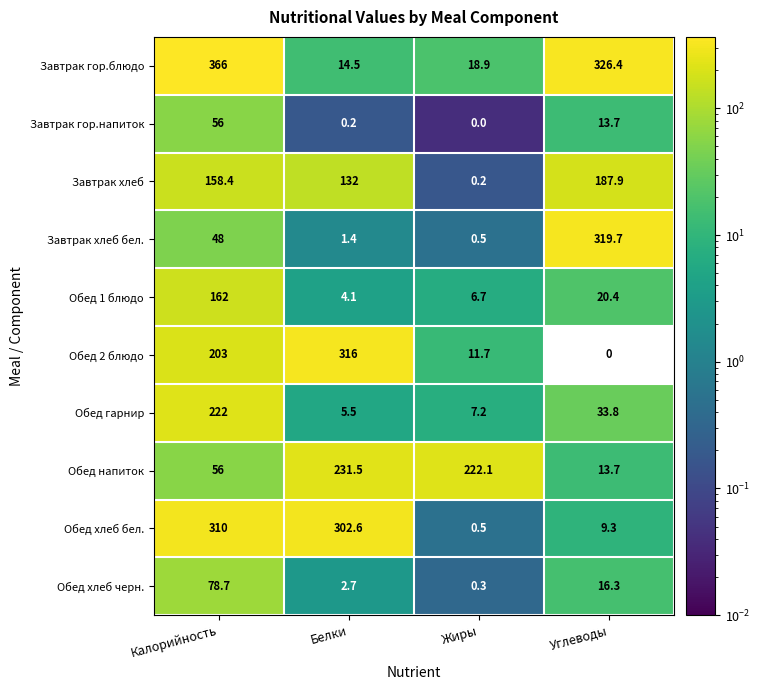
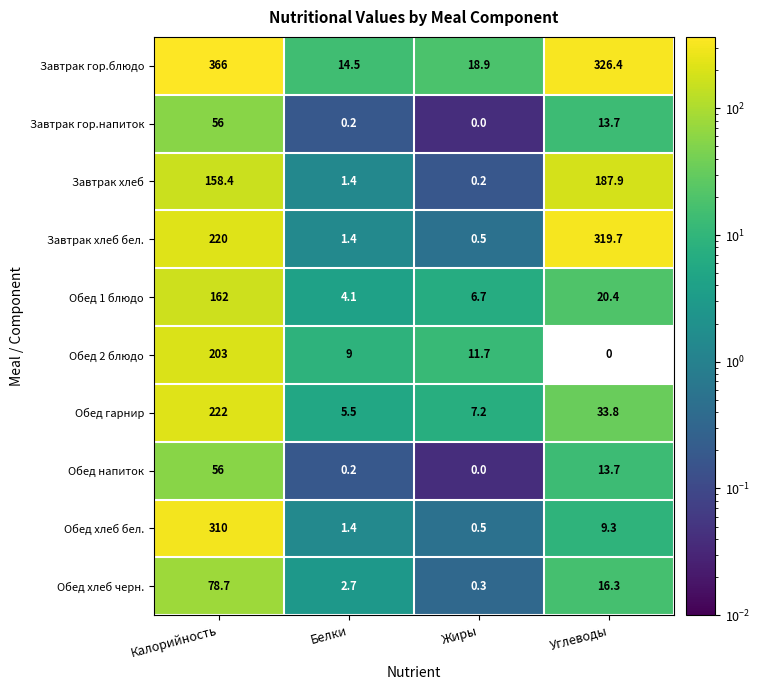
  {
    "Завтрак гор.блюдо": {
      "Калорийность": 366,
      "Белки": 14.5,
      "Жиры": 18.9,
      "Углеводы": 326.4
    },
    "Завтрак гор.напиток": {
      "Калорийность": 56,
      "Белки": 0.2,
      "Жиры": 0.0,
      "Углеводы": 13.7
    },
    "Завтрак хлеб": {
      "Калорийность": 158.4,
-     "Белки": 132,
+     "Белки": 1.4,
      "Жиры": 0.2,
      "Углеводы": 187.9
    },
    "Завтрак хлеб бел.": {
-     "Калорийность": 48,
+     "Калорийность": 220,
      "Белки": 1.4,
      "Жиры": 0.5,
      "Углеводы": 319.7
    },
    "Обед 1 блюдо": {
      "Калорийность": 162,
      "Белки": 4.1,
      "Жиры": 6.7,
      "Углеводы": 20.4
    },
    "Обед 2 блюдо": {
      "Калорийность": 203,
-     "Белки": 316,
+     "Белки": 9,
      "Жиры": 11.7,
      "Углеводы": 0
    },
    "Обед гарнир": {
      "Калорийность": 222,
      "Белки": 5.5,
      "Жиры": 7.2,
      "Углеводы": 33.8
    },
    "Обед напиток": {
      "Калорийность": 56,
-     "Белки": 231.5,
-     "Жиры": 222.1,
+     "Белки": 0.2,
+     "Жиры": 0.0,
      "Углеводы": 13.7
    },
    "Обед хлеб бел.": {
      "Калорийность": 310,
-     "Белки": 302.6,
+     "Белки": 1.4,
      "Жиры": 0.5,
      "Углеводы": 9.3
    },
    "Обед хлеб черн.": {
      "Калорийность": 78.7,
      "Белки": 2.7,
      "Жиры": 0.3,
      "Углеводы": 16.3
    }
  }
